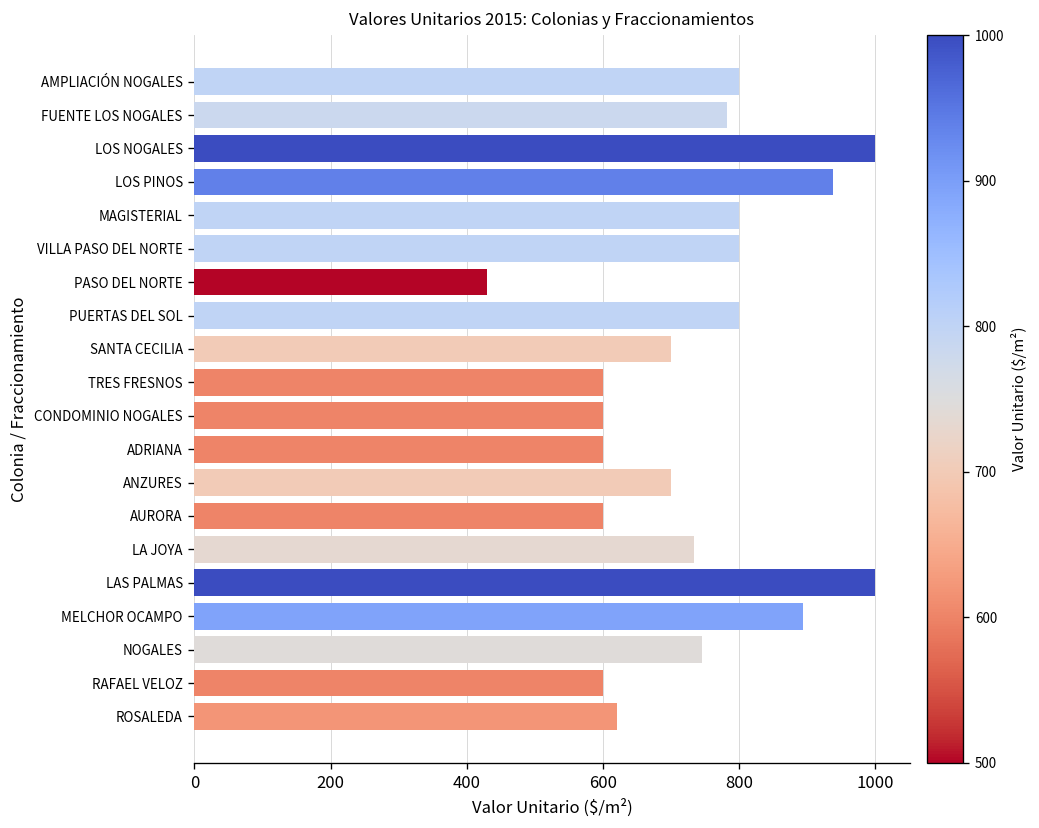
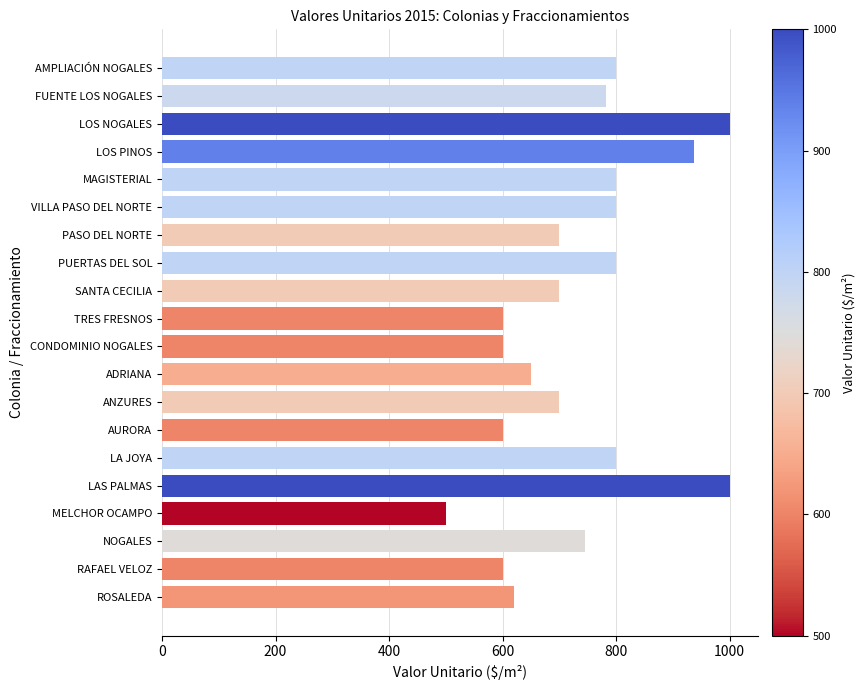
  {
    "AMPLIACIÓN NOGALES": 800,
    "FUENTE LOS NOGALES": 780,
    "LOS NOGALES": 1000,
    "LOS PINOS": 940,
    "MAGISTERIAL": 800,
    "VILLA PASO DEL NORTE": 800,
-   "PASO DEL NORTE": 430,
+   "PASO DEL NORTE": 700,
    "PUERTAS DEL SOL": 800,
    "SANTA CECILIA": 700,
    "TRES FRESNOS": 600,
    "CONDOMINIO NOGALES": 600,
-   "ADRIANA": 600,
+   "ADRIANA": 650,
    "ANZURES": 700,
    "AURORA": 600,
-   "LA JOYA": 730,
+   "LA JOYA": 800,
    "LAS PALMAS": 1000,
-   "MELCHOR OCAMPO": 890,
+   "MELCHOR OCAMPO": 500,
    "NOGALES": 750,
    "RAFAEL VELOZ": 600,
    "ROSALEDA": 620
  }
